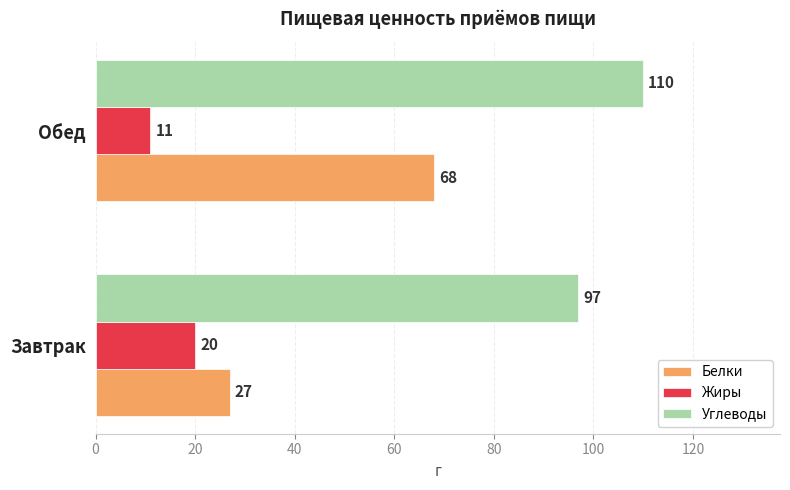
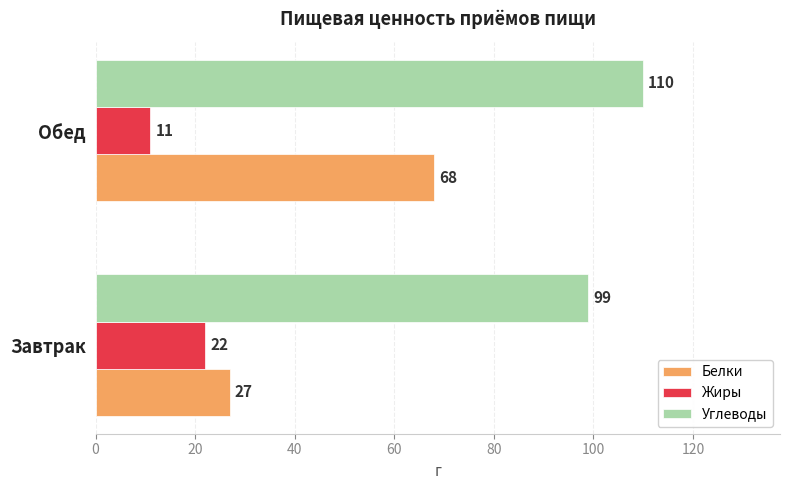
  {
    "Белки": {
      "Обед": 68,
      "Завтрак": 27
    },
    "Жиры": {
      "Обед": 11,
-     "Завтрак": 20
+     "Завтрак": 22
    },
    "Углеводы": {
      "Обед": 110,
-     "Завтрак": 97
+     "Завтрак": 99
    }
  }
